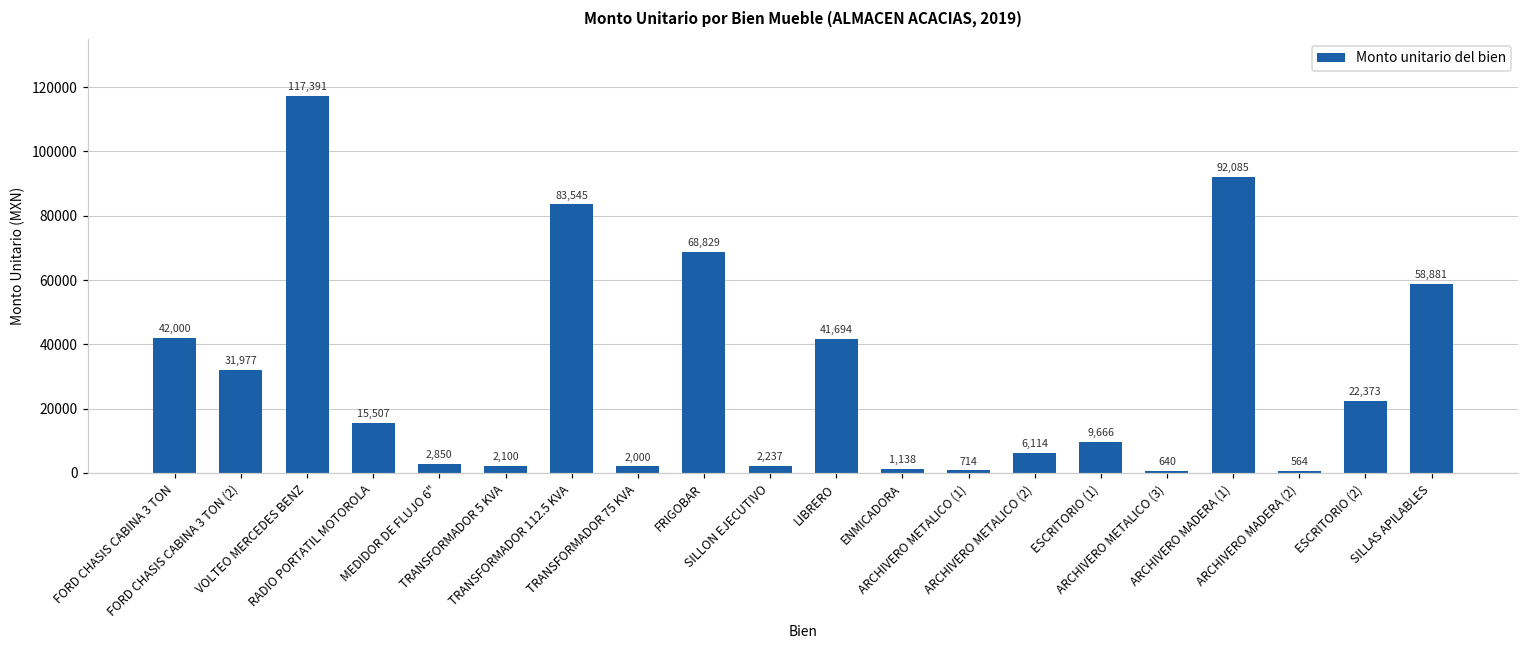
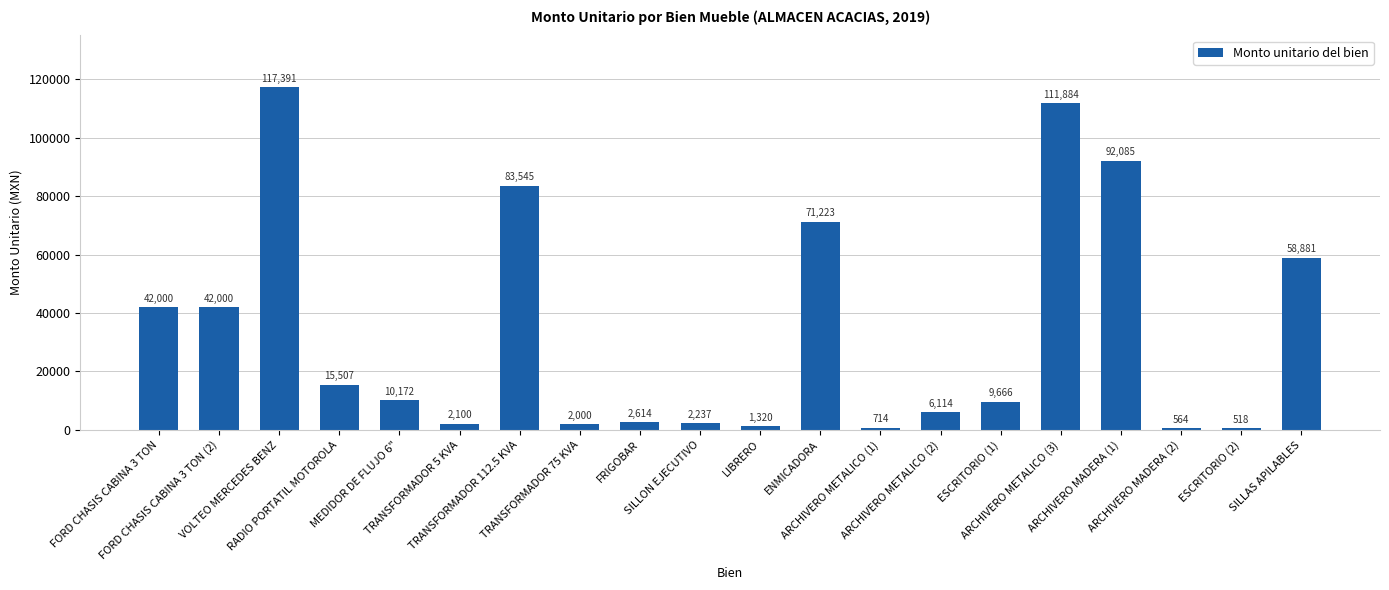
  {
    "FORD CHASIS CABINA 3 TON": "42,000",
-   "FORD CHASIS CABINA 3 TON (2)": "31,977",
+   "FORD CHASIS CABINA 3 TON (2)": "42,000",
    "VOLTEO MERCEDES BENZ": "117,391",
    "RADIO PORTATIL MOTOROLA": "15,507",
-   "MEDIDOR DE FLUJO 6\"": "2,850",
+   "MEDIDOR DE FLUJO 6\"": "10,172",
    "TRANSFORMADOR 5 KVA": "2,100",
    "TRANSFORMADOR 112.5 KVA": "83,545",
    "TRANSFORMADOR 75 KVA": "2,000",
-   "FRIGOBAR": "68,829",
+   "FRIGOBAR": "2,614",
    "SILLON EJECUTIVO": "2,237",
-   "LIBRERO": "41,694",
-   "ENMICADORA": "1,138",
+   "LIBRERO": "1,320",
+   "ENMICADORA": "71,223",
    "ARCHIVERO METALICO (1)": "714",
    "ARCHIVERO METALICO (2)": "6,114",
    "ESCRITORIO (1)": "9,666",
-   "ARCHIVERO METALICO (3)": "640",
+   "ARCHIVERO METALICO (3)": "111,884",
    "ARCHIVERO MADERA (1)": "92,085",
    "ARCHIVERO MADERA (2)": "564",
-   "ESCRITORIO (2)": "22,373",
+   "ESCRITORIO (2)": "518",
    "SILLAS APILABLES": "58,881"
  }
